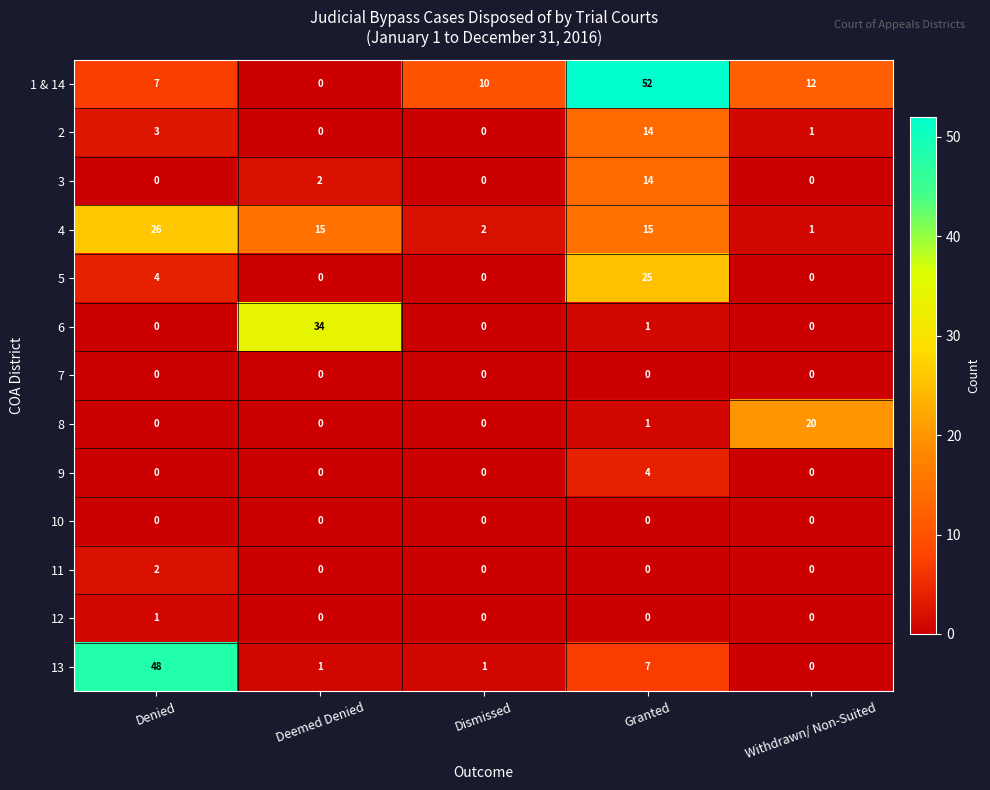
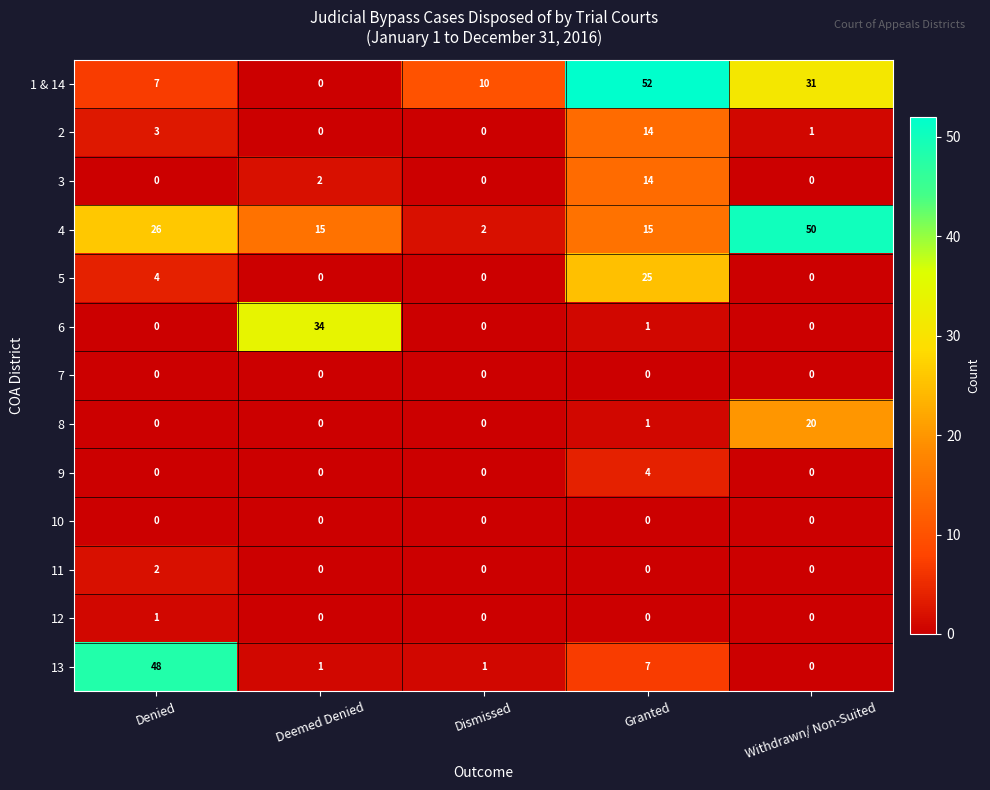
  {
    "1 & 14": {
      "Denied": 7,
      "Deemed Denied": 0,
      "Dismissed": 10,
      "Granted": 52,
-     "Withdrawn/ Non-Suited": 12
+     "Withdrawn/ Non-Suited": 31
    },
    "2": {
      "Denied": 3,
      "Deemed Denied": 0,
      "Dismissed": 0,
      "Granted": 14,
      "Withdrawn/ Non-Suited": 1
    },
    "3": {
      "Denied": 0,
      "Deemed Denied": 2,
      "Dismissed": 0,
      "Granted": 14,
      "Withdrawn/ Non-Suited": 0
    },
    "4": {
      "Denied": 26,
      "Deemed Denied": 15,
      "Dismissed": 2,
      "Granted": 15,
-     "Withdrawn/ Non-Suited": 1
+     "Withdrawn/ Non-Suited": 50
    },
    "5": {
      "Denied": 4,
      "Deemed Denied": 0,
      "Dismissed": 0,
      "Granted": 25,
      "Withdrawn/ Non-Suited": 0
    },
    "6": {
      "Denied": 0,
      "Deemed Denied": 34,
      "Dismissed": 0,
      "Granted": 1,
      "Withdrawn/ Non-Suited": 0
    },
    "7": {
      "Denied": 0,
      "Deemed Denied": 0,
      "Dismissed": 0,
      "Granted": 0,
      "Withdrawn/ Non-Suited": 0
    },
    "8": {
      "Denied": 0,
      "Deemed Denied": 0,
      "Dismissed": 0,
      "Granted": 1,
      "Withdrawn/ Non-Suited": 20
    },
    "9": {
      "Denied": 0,
      "Deemed Denied": 0,
      "Dismissed": 0,
      "Granted": 4,
      "Withdrawn/ Non-Suited": 0
    },
    "10": {
      "Denied": 0,
      "Deemed Denied": 0,
      "Dismissed": 0,
      "Granted": 0,
      "Withdrawn/ Non-Suited": 0
    },
    "11": {
      "Denied": 2,
      "Deemed Denied": 0,
      "Dismissed": 0,
      "Granted": 0,
      "Withdrawn/ Non-Suited": 0
    },
    "12": {
      "Denied": 1,
      "Deemed Denied": 0,
      "Dismissed": 0,
      "Granted": 0,
      "Withdrawn/ Non-Suited": 0
    },
    "13": {
      "Denied": 48,
      "Deemed Denied": 1,
      "Dismissed": 1,
      "Granted": 7,
      "Withdrawn/ Non-Suited": 0
    }
  }
